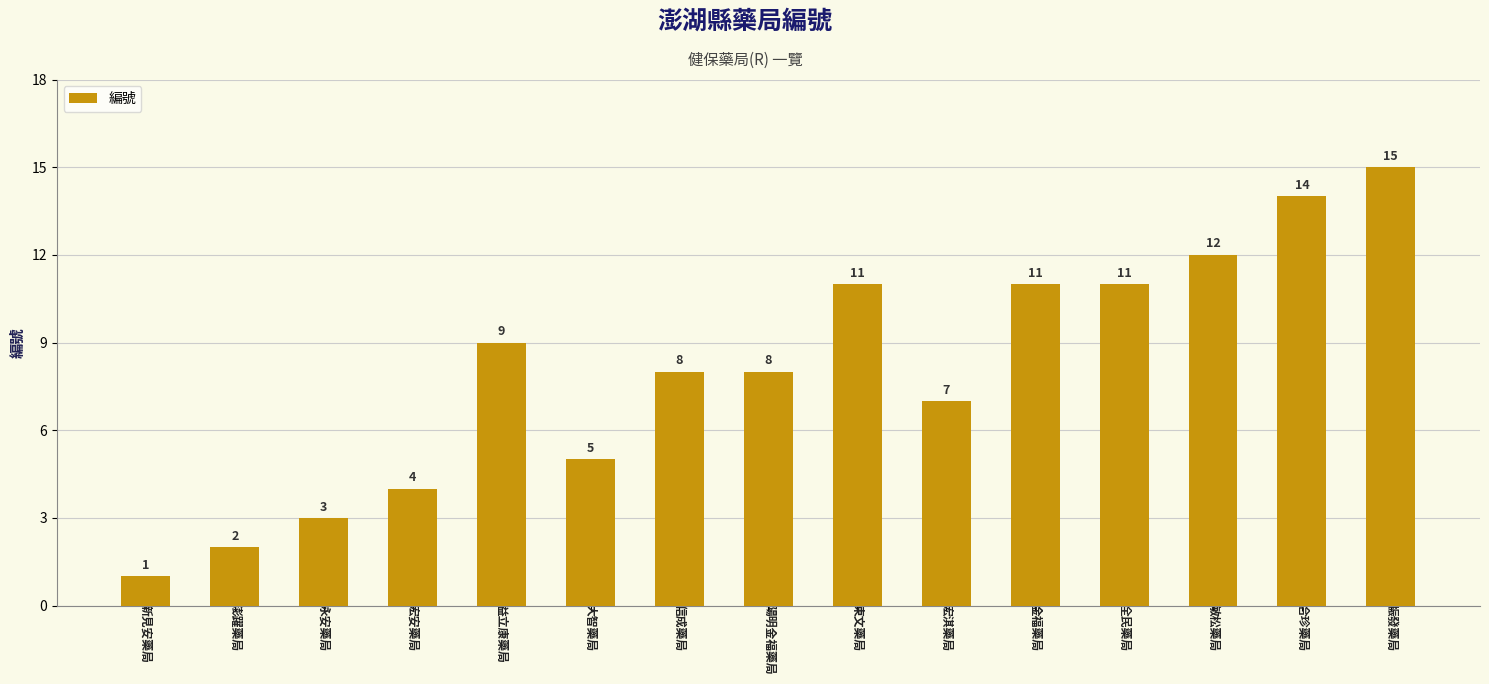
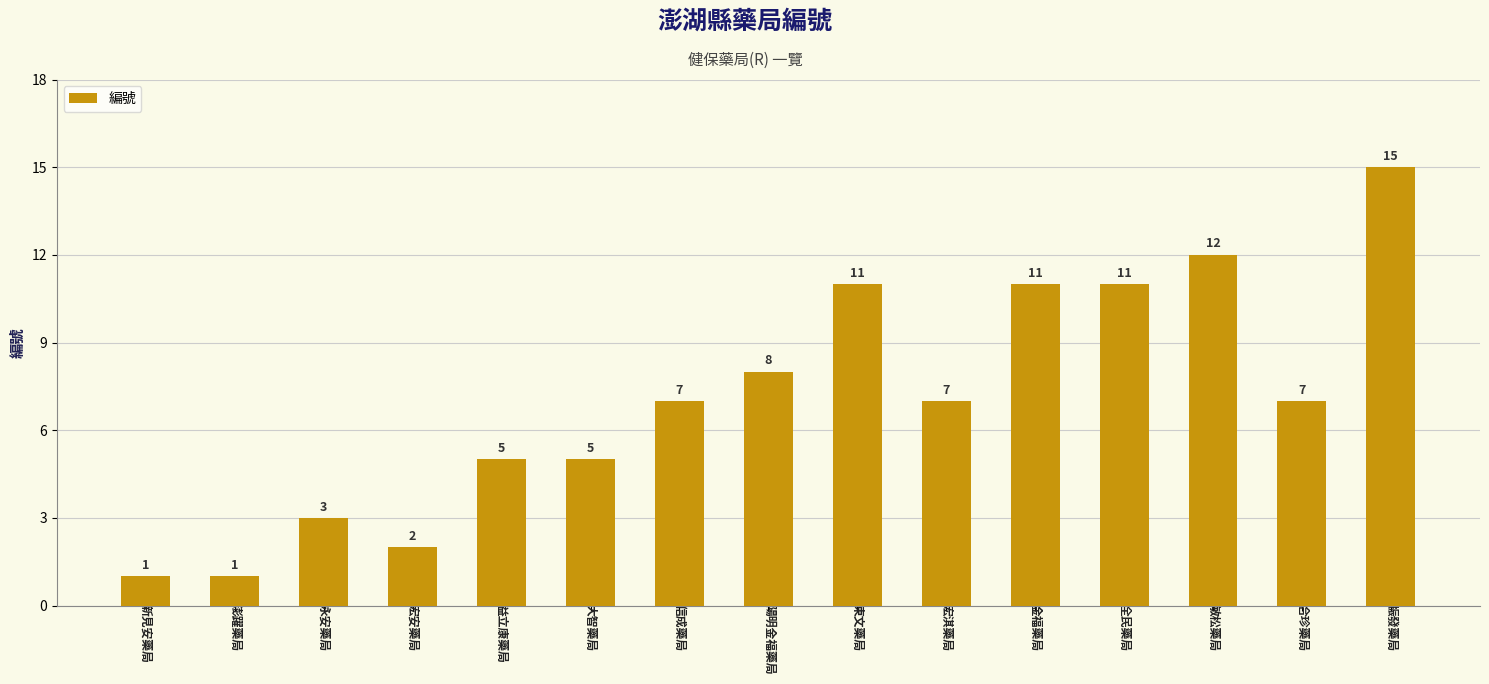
  {
    "新見安藥局": 1,
-   "澎躍藥局": 2,
+   "澎躍藥局": 1,
    "永安藥局": 3,
-   "宏安藥局": 4,
-   "益立康藥局": 9,
+   "宏安藥局": 2,
+   "益立康藥局": 5,
    "大智藥局": 5,
-   "信成藥局": 8,
+   "信成藥局": 7,
    "陽明金福藥局": 8,
    "東文藥局": 11,
    "宏淇藥局": 7,
    "金福藥局": 11,
    "全民藥局": 11,
    "敏松藥局": 12,
-   "合珍藥局": 14,
+   "合珍藥局": 7,
    "振發藥局": 15
  }
